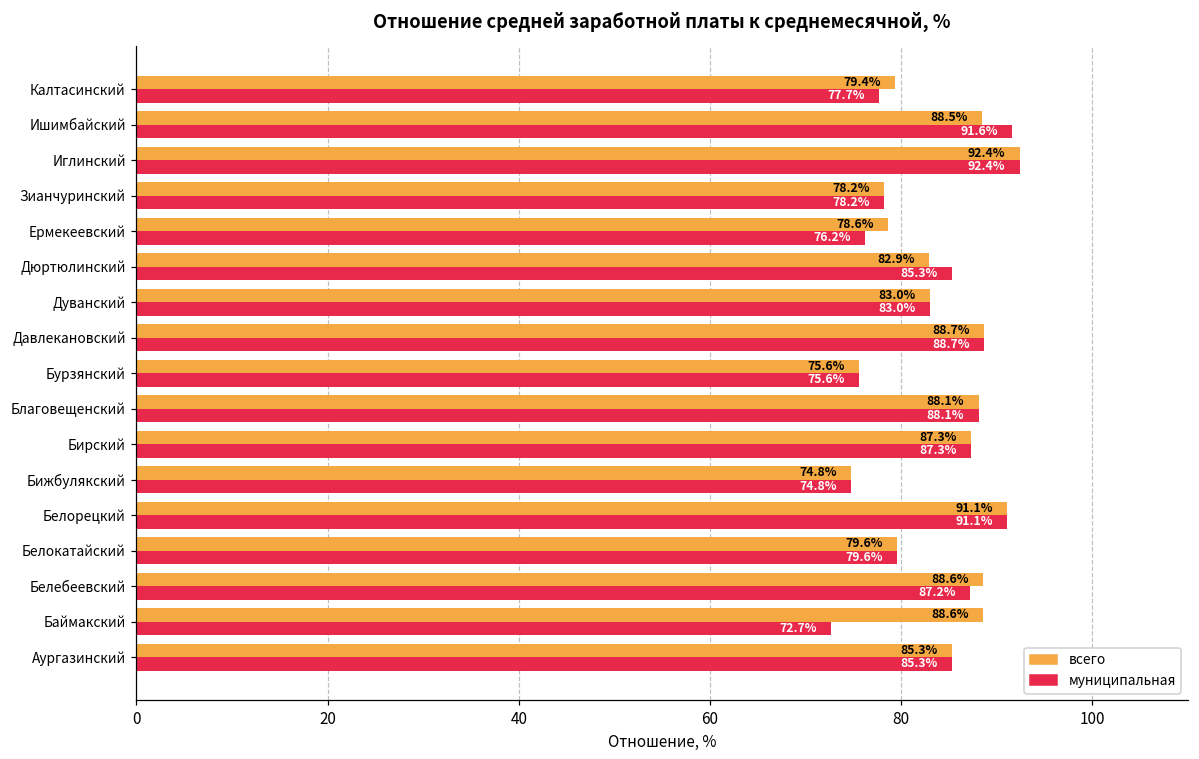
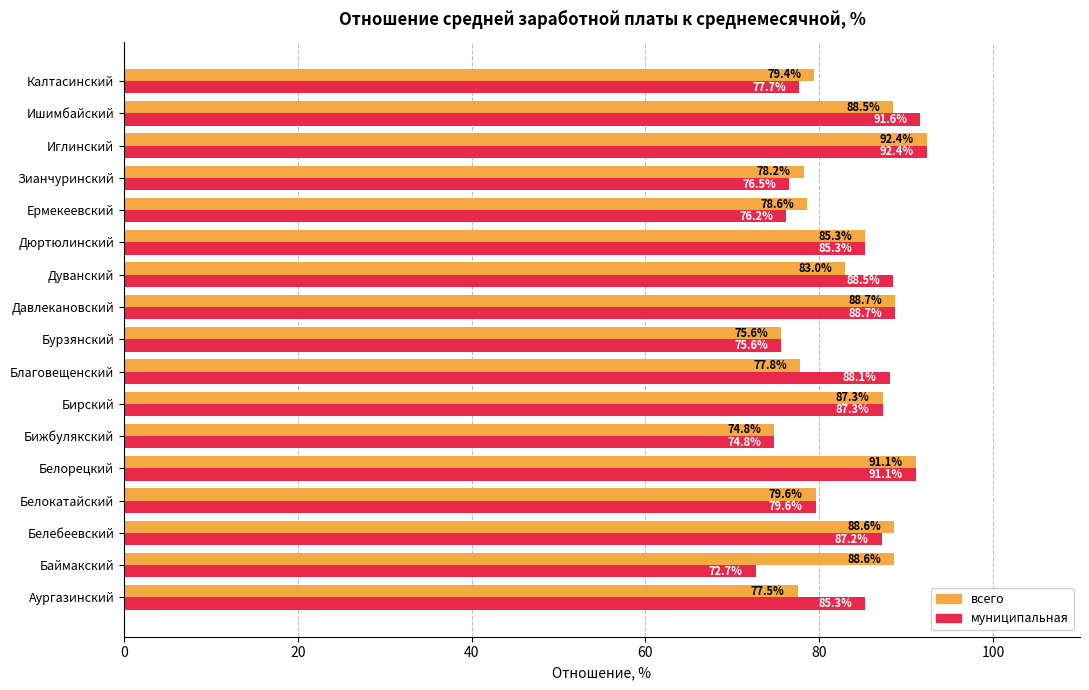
  {
    "всего": {
      "Калтасинский": "79.4%",
      "Ишимбайский": "88.5%",
      "Иглинский": "92.4%",
      "Зианчуринский": "78.2%",
      "Ермекеевский": "78.6%",
-     "Дюртюлинский": "82.9%",
+     "Дюртюлинский": "85.3%",
      "Дуванский": "83.0%",
      "Давлекановский": "88.7%",
      "Бурзянский": "75.6%",
-     "Благовещенский": "88.1%",
+     "Благовещенский": "77.8%",
      "Бирский": "87.3%",
      "Бижбулякский": "74.8%",
      "Белорецкий": "91.1%",
      "Белокатайский": "79.6%",
      "Белебеевский": "88.6%",
      "Баймакский": "88.6%",
-     "Аургазинский": "85.3%"
+     "Аургазинский": "77.5%"
    },
    "муниципальная": {
      "Калтасинский": "77.7%",
      "Ишимбайский": "91.6%",
      "Иглинский": "92.4%",
-     "Зианчуринский": "78.2%",
+     "Зианчуринский": "76.5%",
      "Ермекеевский": "76.2%",
      "Дюртюлинский": "85.3%",
-     "Дуванский": "83.0%",
+     "Дуванский": "88.5%",
      "Давлекановский": "88.7%",
      "Бурзянский": "75.6%",
      "Благовещенский": "88.1%",
      "Бирский": "87.3%",
      "Бижбулякский": "74.8%",
      "Белорецкий": "91.1%",
      "Белокатайский": "79.6%",
      "Белебеевский": "87.2%",
      "Баймакский": "72.7%",
      "Аургазинский": "85.3%"
    }
  }
